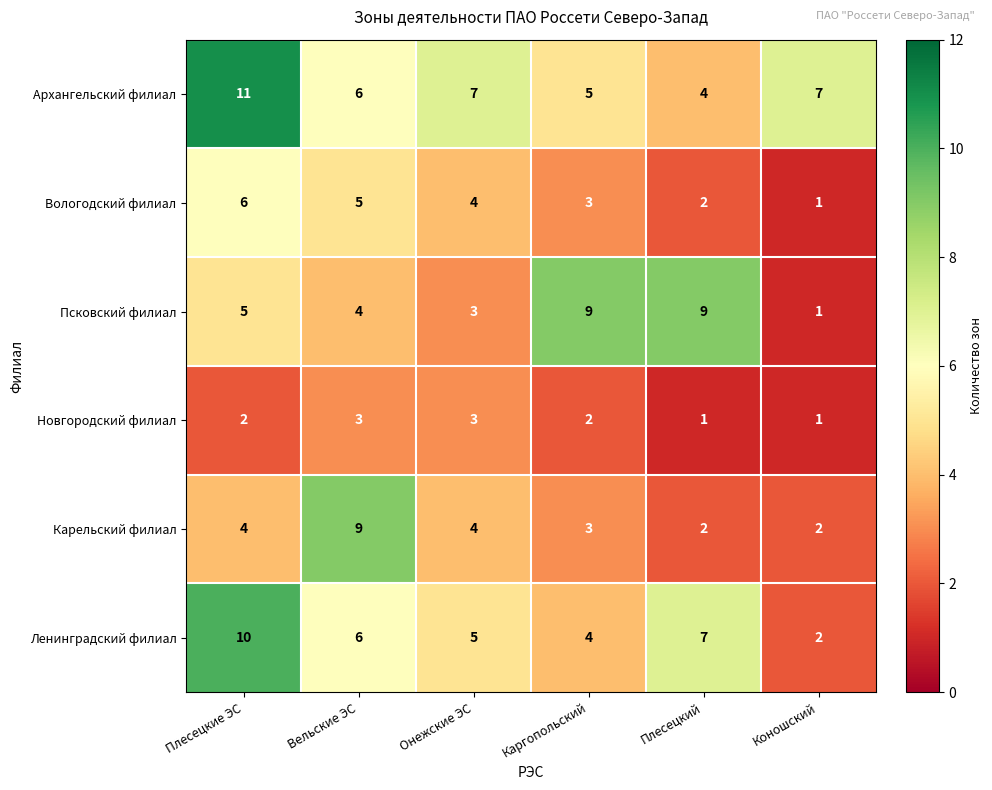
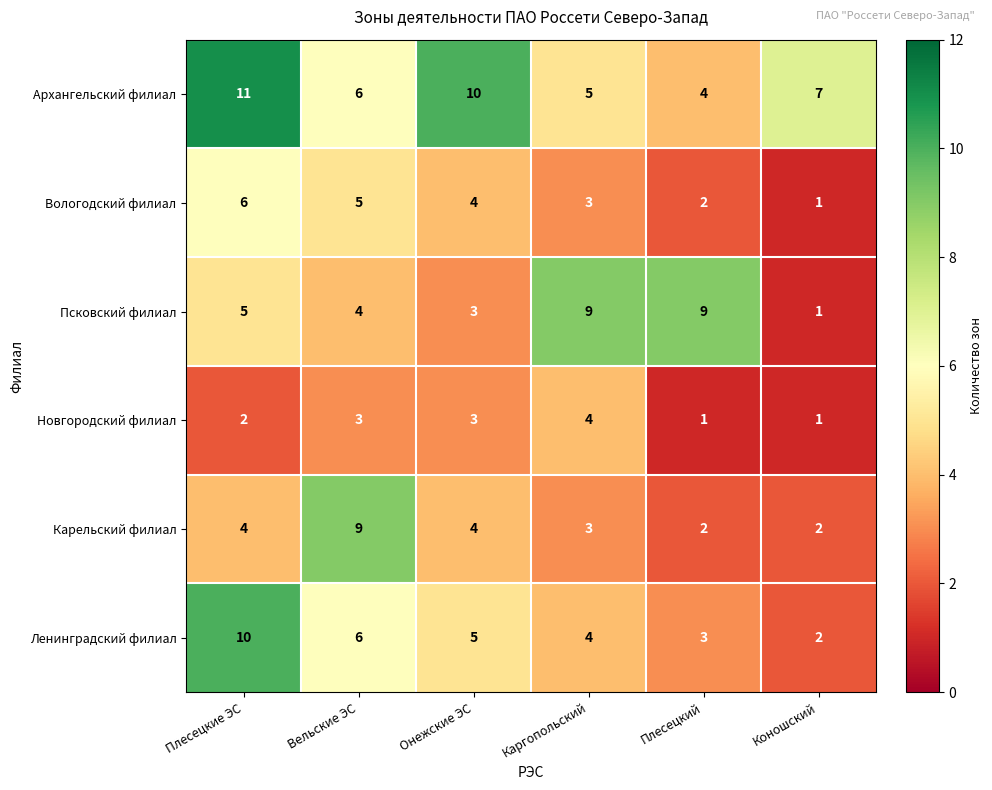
  {
    "Архангельский филиал": {
      "Плесецкие ЭС": 11,
      "Вельские ЭС": 6,
-     "Онежские ЭС": 7,
+     "Онежские ЭС": 10,
      "Каргопольский": 5,
      "Плесецкий": 4,
      "Коношский": 7
    },
    "Вологодский филиал": {
      "Плесецкие ЭС": 6,
      "Вельские ЭС": 5,
      "Онежские ЭС": 4,
      "Каргопольский": 3,
      "Плесецкий": 2,
      "Коношский": 1
    },
    "Псковский филиал": {
      "Плесецкие ЭС": 5,
      "Вельские ЭС": 4,
      "Онежские ЭС": 3,
      "Каргопольский": 9,
      "Плесецкий": 9,
      "Коношский": 1
    },
    "Новгородский филиал": {
      "Плесецкие ЭС": 2,
      "Вельские ЭС": 3,
      "Онежские ЭС": 3,
-     "Каргопольский": 2,
+     "Каргопольский": 4,
      "Плесецкий": 1,
      "Коношский": 1
    },
    "Карельский филиал": {
      "Плесецкие ЭС": 4,
      "Вельские ЭС": 9,
      "Онежские ЭС": 4,
      "Каргопольский": 3,
      "Плесецкий": 2,
      "Коношский": 2
    },
    "Ленинградский филиал": {
      "Плесецкие ЭС": 10,
      "Вельские ЭС": 6,
      "Онежские ЭС": 5,
      "Каргопольский": 4,
-     "Плесецкий": 7,
+     "Плесецкий": 3,
      "Коношский": 2
    }
  }
